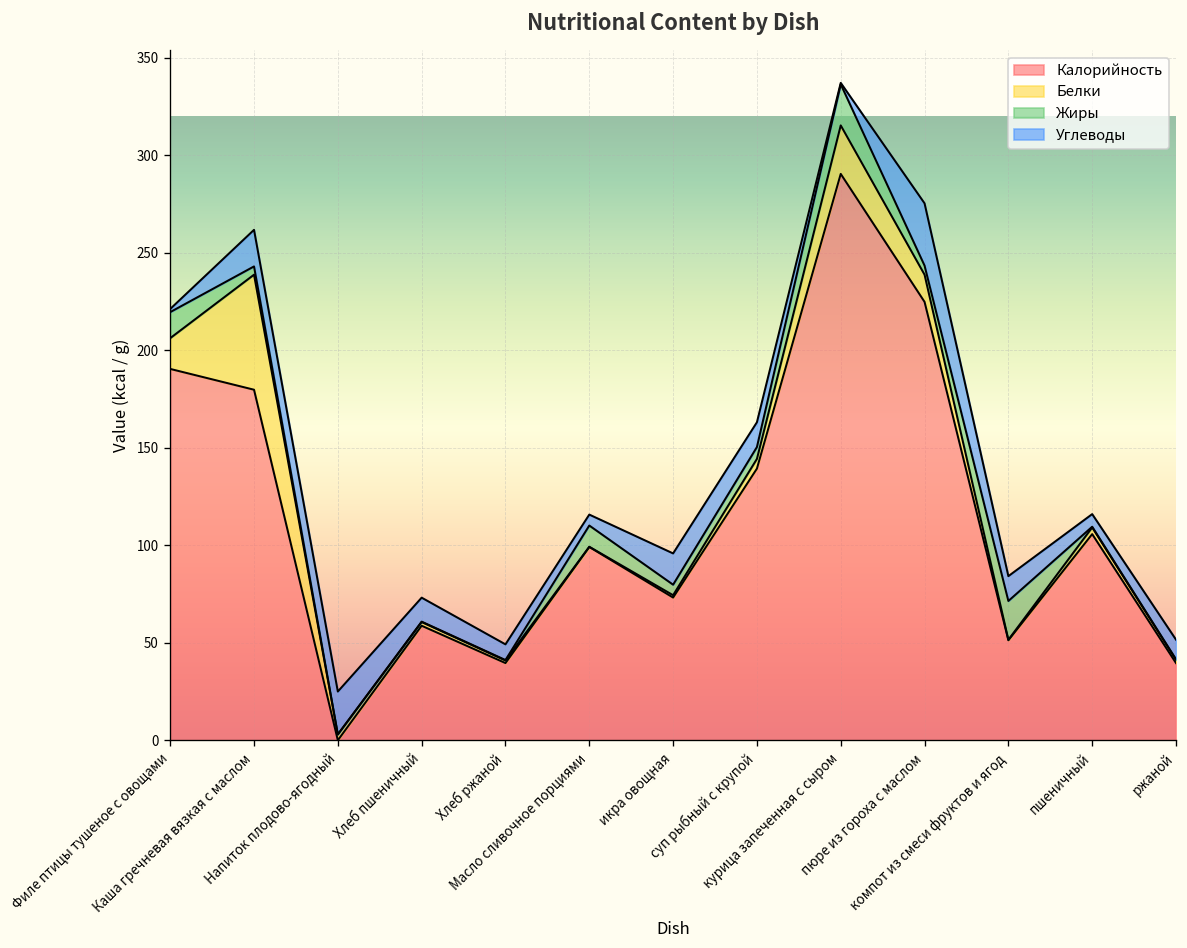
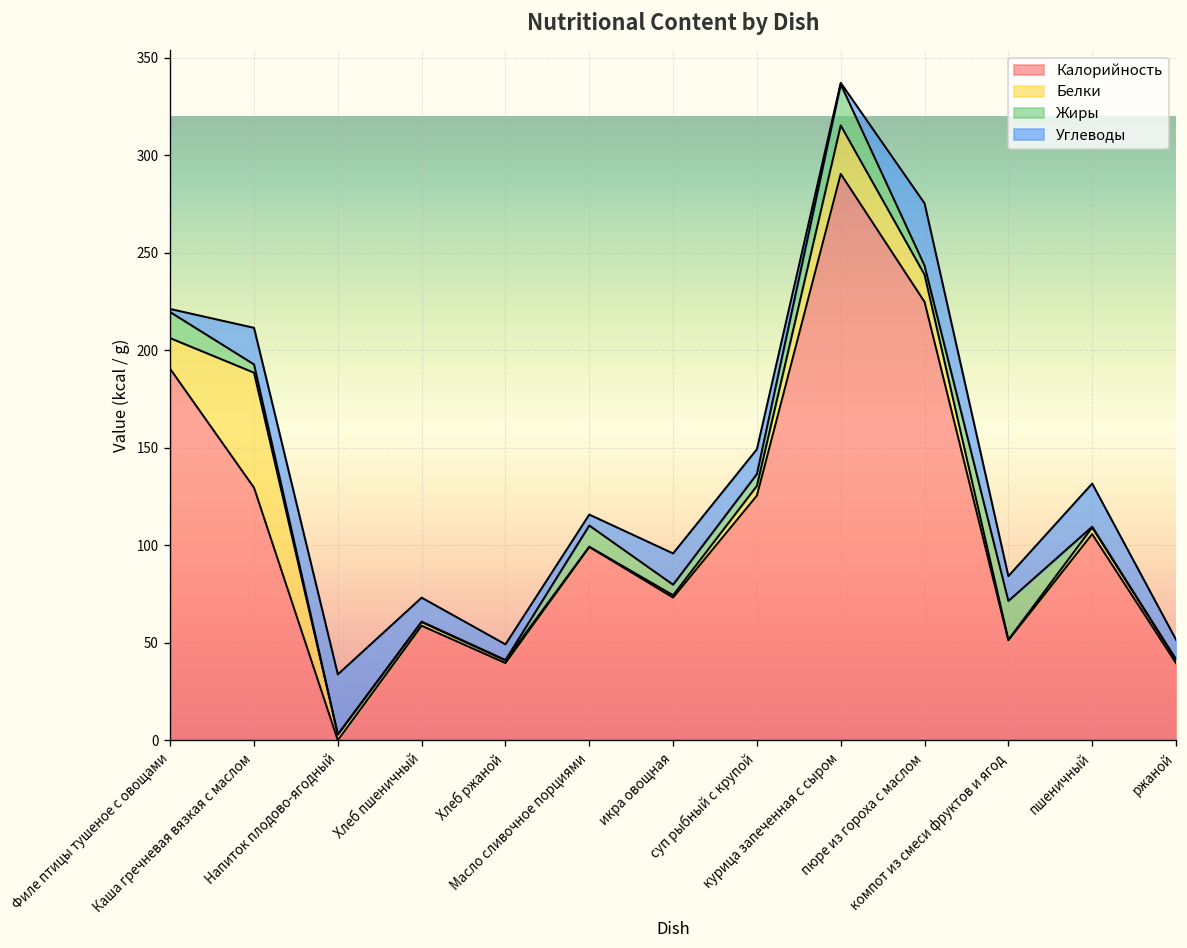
  {
    "Калорийность": {
      "Филе птицы тушеное с овощами": 190,
-     "Каша гречневая вязкая с маслом": 180,
+     "Каша гречневая вязкая с маслом": 130,
      "Напиток плодово-ягодный": 0,
      "Хлеб пшеничный": 59,
-     "суп рыбный с крупой": 139,
+     "суп рыбный с крупой": 126,
      "курица запеченная с сыром": 291,
      "пюре из гороха с маслом": 225,
      "пшеничный": 106,
      "ржаной": 40
    },
    "Белки": {
      "Филе птицы тушеное с овощами": 16,
      "Каша гречневая вязкая с маслом": 59,
      "суп рыбный с крупой": 5,
      "курица запеченная с сыром": 25,
      "пюре из гороха с маслом": 14
    },
    "Жиры": {
      "Филе птицы тушеное с овощами": 13,
      "Каша гречневая вязкая с маслом": 4,
      "Масло сливочное порциями": 11,
      "икра овощная": 5,
      "суп рыбный с крупой": 6,
      "пюре из гороха с маслом": 5,
      "компот из смеси фруктов и ягод": 20
    },
    "Углеводы": {
      "Филе птицы тушеное с овощами": 2,
      "Каша гречневая вязкая с маслом": 19,
-     "Напиток плодово-ягодный": 22,
+     "Напиток плодово-ягодный": 31,
      "Хлеб пшеничный": 12,
      "Хлеб ржаной": 8,
      "Масло сливочное порциями": 6,
      "икра овощная": 16,
      "суп рыбный с крупой": 13,
      "пюре из гороха с маслом": 32,
      "компот из смеси фруктов и ягод": 13,
-     "пшеничный": 6,
+     "пшеничный": 22,
      "ржаной": 10
    }
  }
